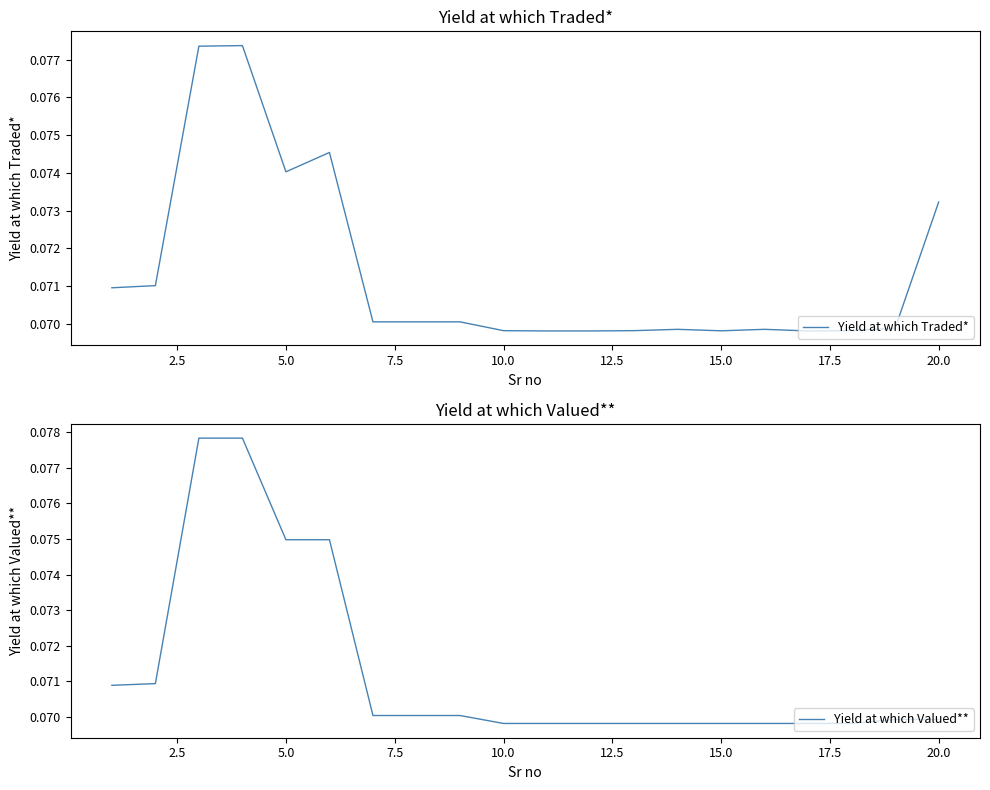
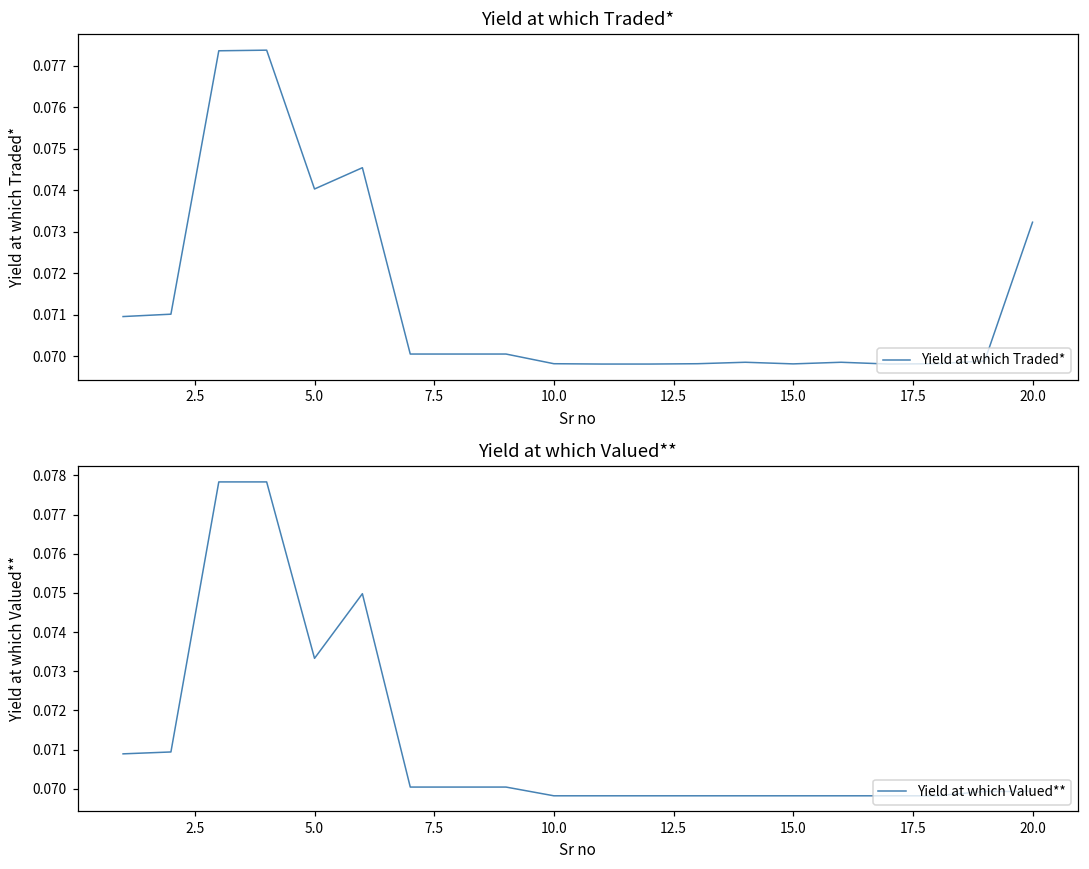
  {
    "Yield at which Traded*": {
      "5.0": 0.0740,
      "10.0": 0.0698,
      "15.0": 0.0698,
      "20.0": 0.0732
    },
    "Yield at which Valued**": {
-     "5.0": 0.0750,
+     "5.0": 0.0733,
      "10.0": 0.0698,
      "15.0": 0.0698
    }
  }
